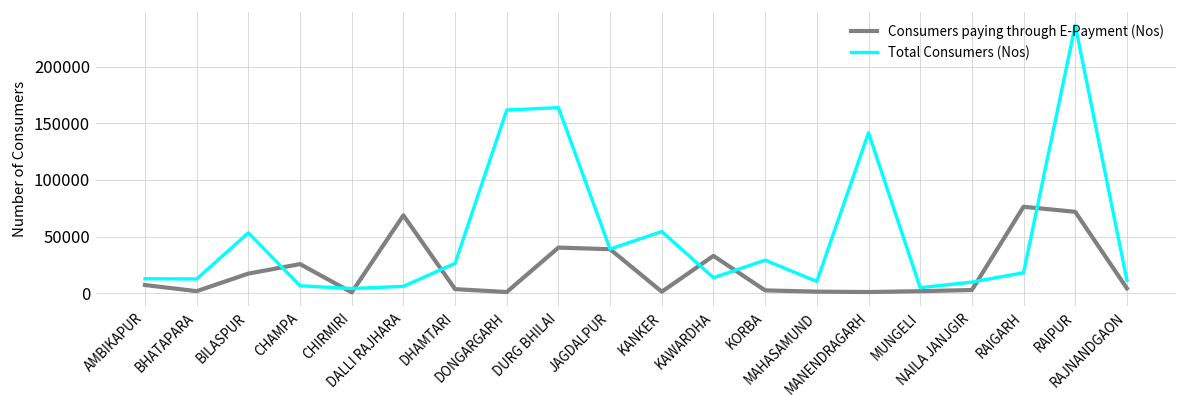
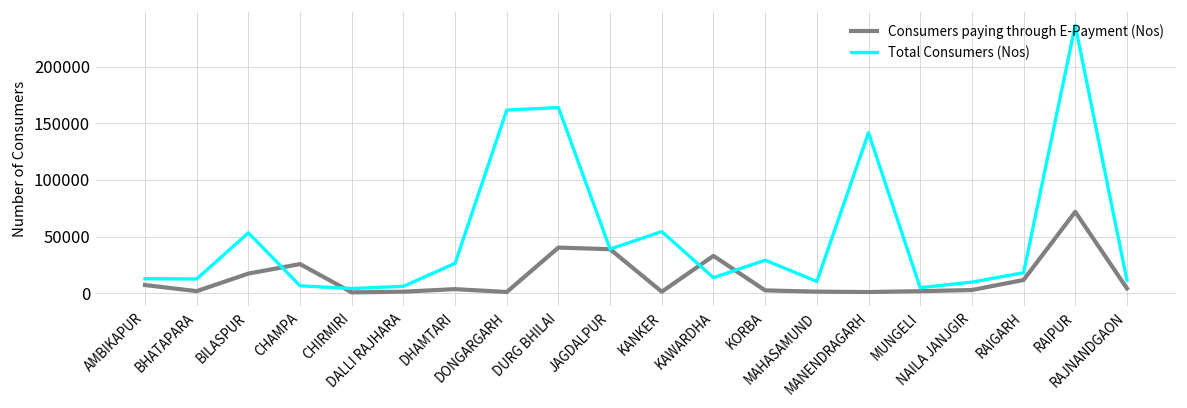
  {
    "Consumers paying through E-Payment (Nos)": {
      "AMBIKAPUR": 10000,
      "BHATAPARA": 0,
      "BILASPUR": 20000,
      "CHAMPA": 30000,
      "CHIRMIRI": 0,
-     "DALLI RAJHARA": 70000,
+     "DALLI RAJHARA": 0,
      "DHAMTARI": 0,
      "DONGARGARH": 0,
      "DURG BHILAI": 40000,
      "KANKER": 0,
      "KAWARDHA": 30000,
      "KORBA": 0,
      "MAHASAMUND": 0,
      "MANENDRAGARH": 0,
      "MUNGELI": 0,
      "NAILA JANJGIR": 0,
-     "RAIGARH": 80000,
+     "RAIGARH": 10000,
      "RAIPUR": 70000,
      "RAJNANDGAON": 0
    },
    "Total Consumers (Nos)": {
      "AMBIKAPUR": 10000,
      "BHATAPARA": 10000,
      "BILASPUR": 50000,
      "CHAMPA": 10000,
      "CHIRMIRI": 0,
      "DALLI RAJHARA": 10000,
      "DHAMTARI": 30000,
      "DONGARGARH": 160000,
      "DURG BHILAI": 160000,
      "KANKER": 50000,
      "KAWARDHA": 10000,
      "KORBA": 30000,
      "MAHASAMUND": 10000,
      "MANENDRAGARH": 140000,
      "MUNGELI": 10000,
      "NAILA JANJGIR": 10000,
      "RAIGARH": 20000,
      "RAIPUR": 240000,
      "RAJNANDGAON": 10000
    }
  }
